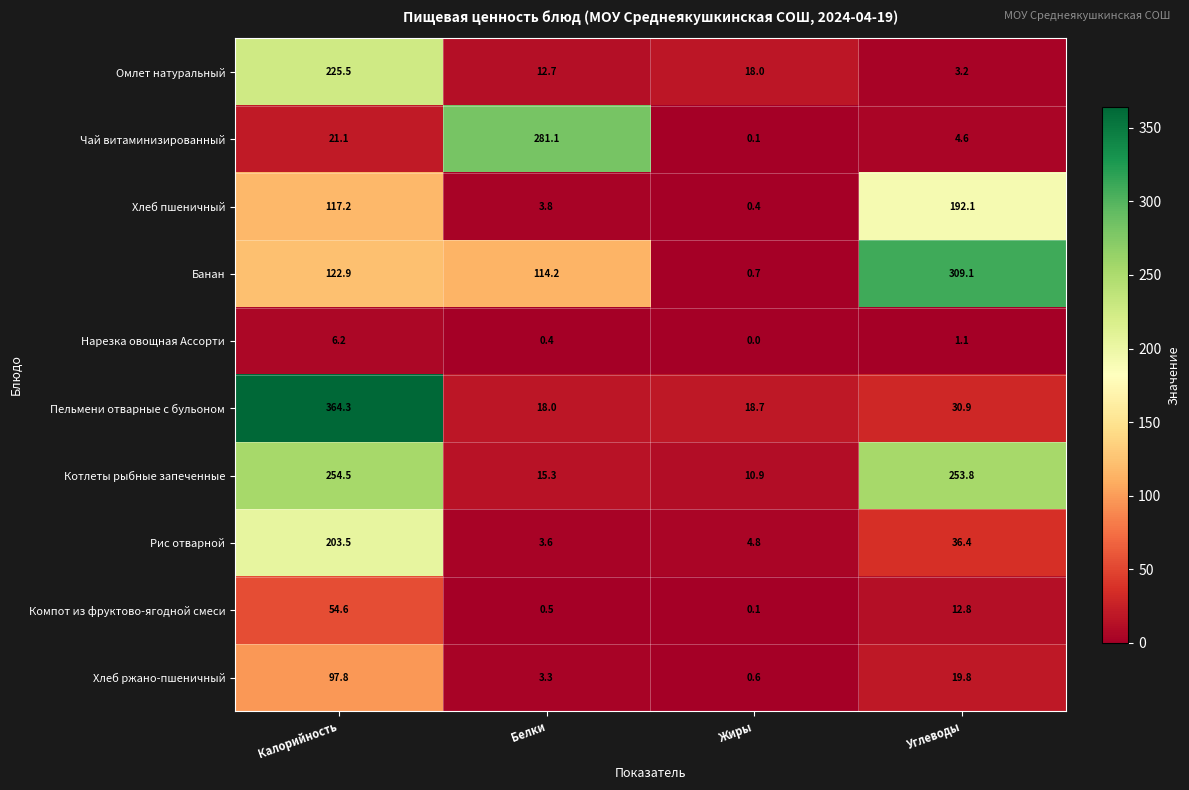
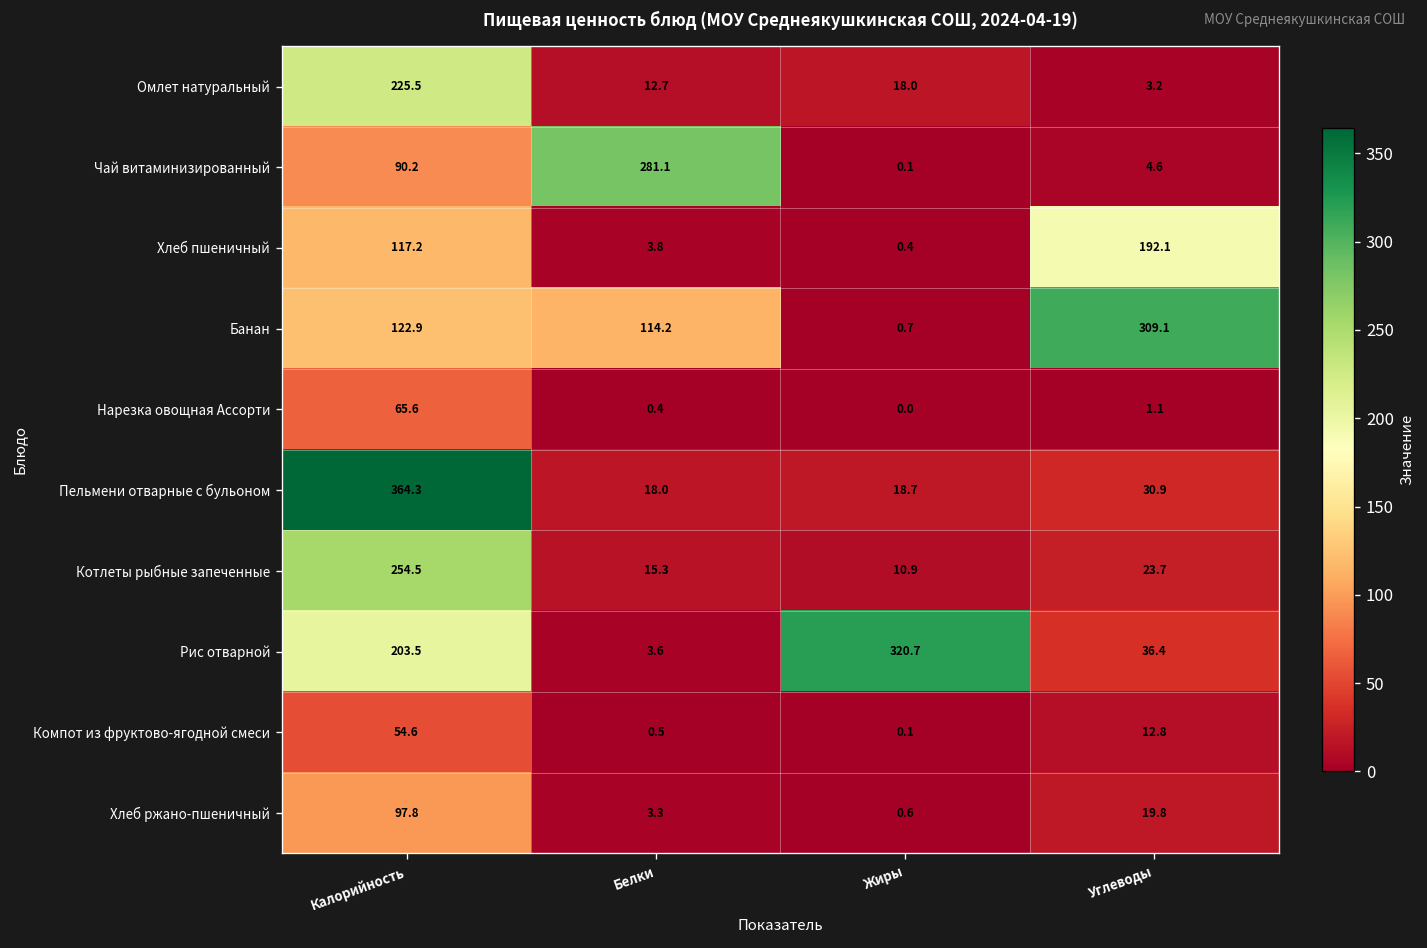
  {
    "Омлет натуральный": {
      "Калорийность": 225.5,
      "Белки": 12.7,
      "Жиры": 18.0,
      "Углеводы": 3.2
    },
    "Чай витаминизированный": {
-     "Калорийность": 21.1,
+     "Калорийность": 90.2,
      "Белки": 281.1,
      "Жиры": 0.1,
      "Углеводы": 4.6
    },
    "Хлеб пшеничный": {
      "Калорийность": 117.2,
      "Белки": 3.8,
      "Жиры": 0.4,
      "Углеводы": 192.1
    },
    "Банан": {
      "Калорийность": 122.9,
      "Белки": 114.2,
      "Жиры": 0.7,
      "Углеводы": 309.1
    },
    "Нарезка овощная Ассорти": {
-     "Калорийность": 6.2,
+     "Калорийность": 65.6,
      "Белки": 0.4,
      "Жиры": 0.0,
      "Углеводы": 1.1
    },
    "Пельмени отварные с бульоном": {
      "Калорийность": 364.3,
      "Белки": 18.0,
      "Жиры": 18.7,
      "Углеводы": 30.9
    },
    "Котлеты рыбные запеченные": {
      "Калорийность": 254.5,
      "Белки": 15.3,
      "Жиры": 10.9,
-     "Углеводы": 253.8
+     "Углеводы": 23.7
    },
    "Рис отварной": {
      "Калорийность": 203.5,
      "Белки": 3.6,
-     "Жиры": 4.8,
+     "Жиры": 320.7,
      "Углеводы": 36.4
    },
    "Компот из фруктово-ягодной смеси": {
      "Калорийность": 54.6,
      "Белки": 0.5,
      "Жиры": 0.1,
      "Углеводы": 12.8
    },
    "Хлеб ржано-пшеничный": {
      "Калорийность": 97.8,
      "Белки": 3.3,
      "Жиры": 0.6,
      "Углеводы": 19.8
    }
  }
